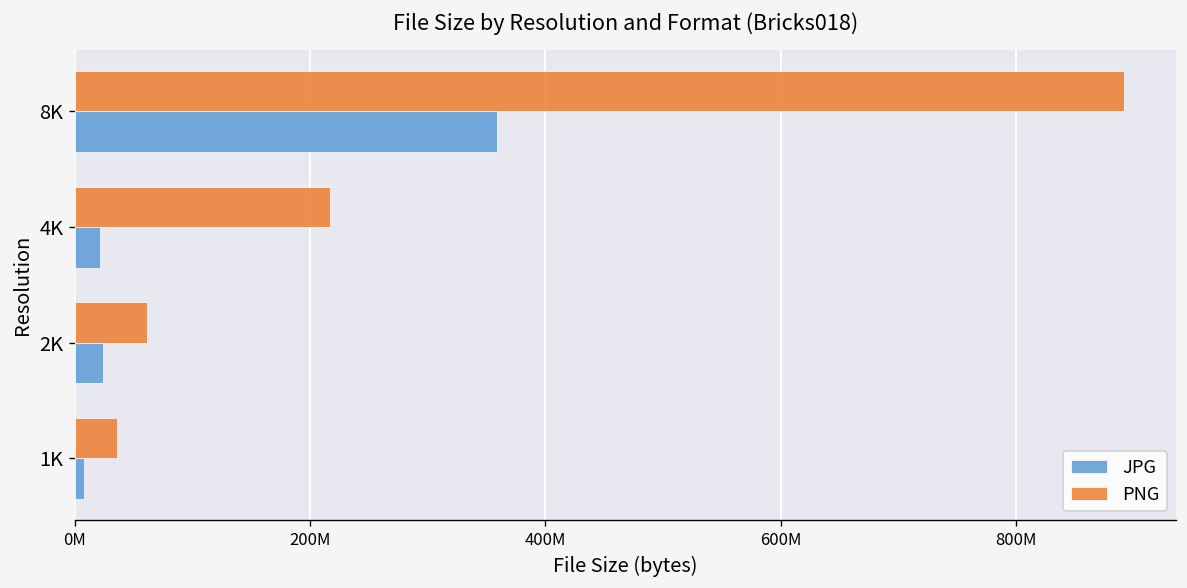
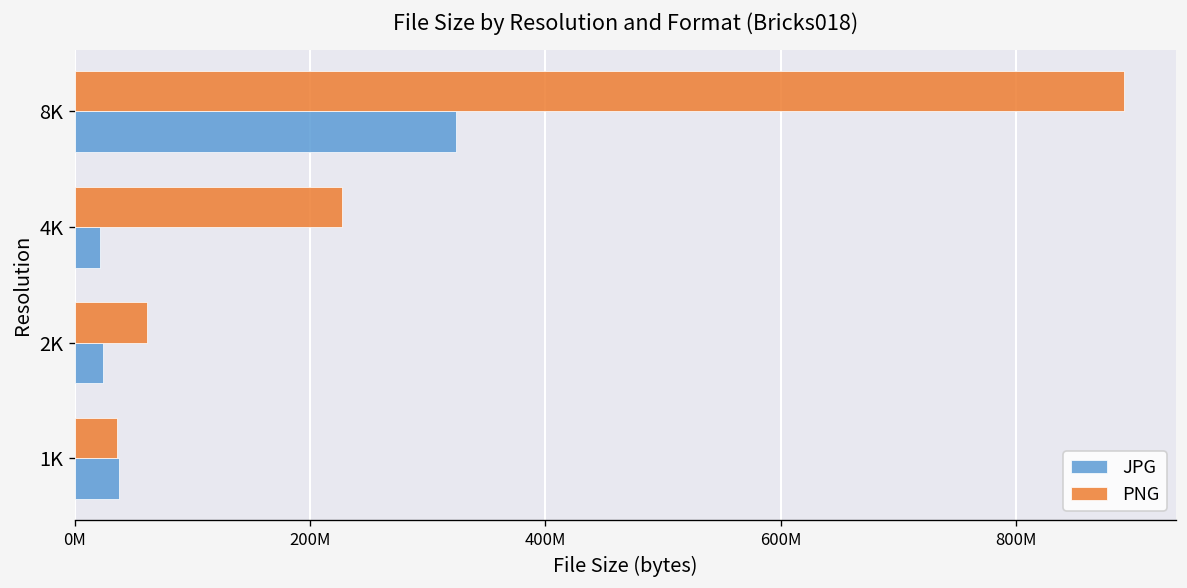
  {
    "JPG": {
-     "8K": 360000000,
+     "8K": 320000000,
      "4K": 20000000,
      "2K": 20000000,
-     "1K": 10000000
+     "1K": 40000000
    },
    "PNG": {
      "8K": 890000000,
-     "4K": 220000000,
+     "4K": 230000000,
      "2K": 60000000,
      "1K": 40000000
    }
  }
